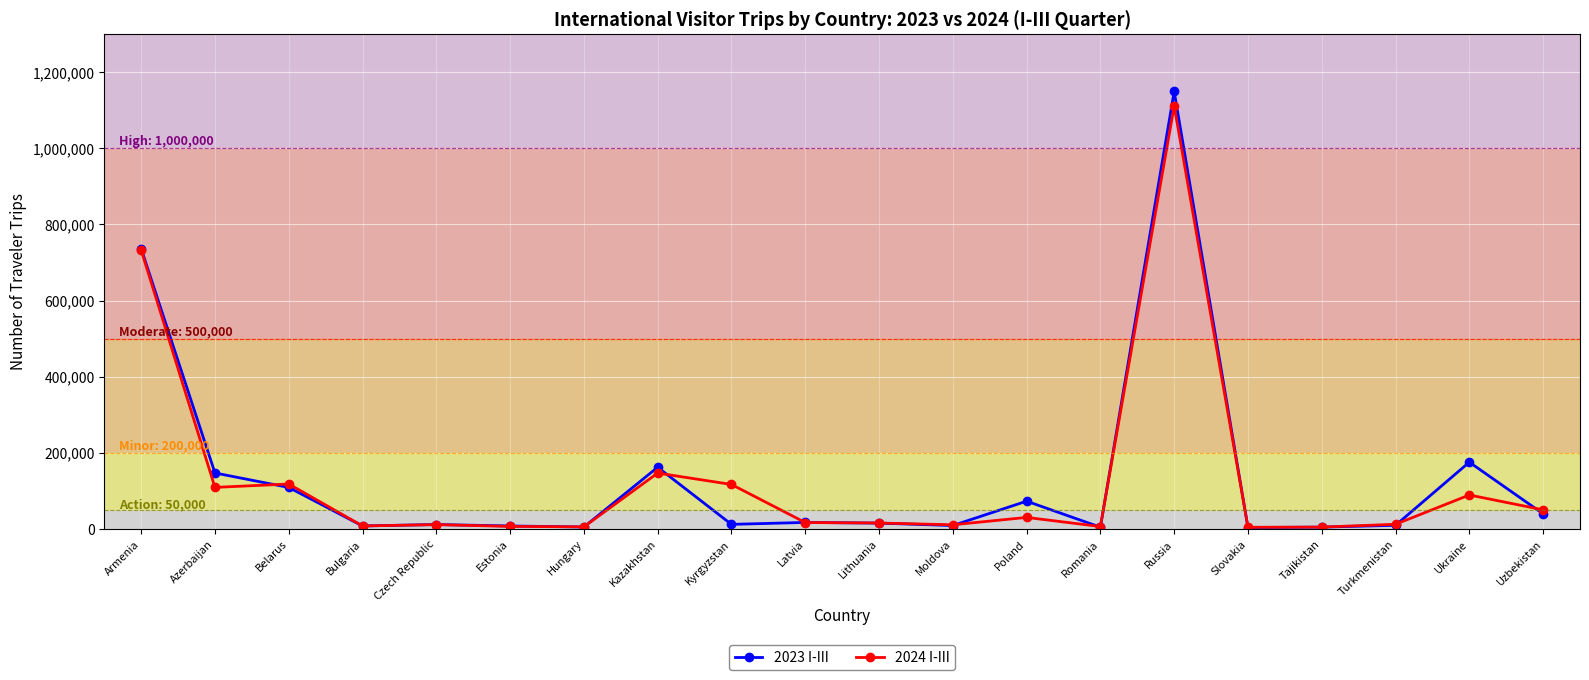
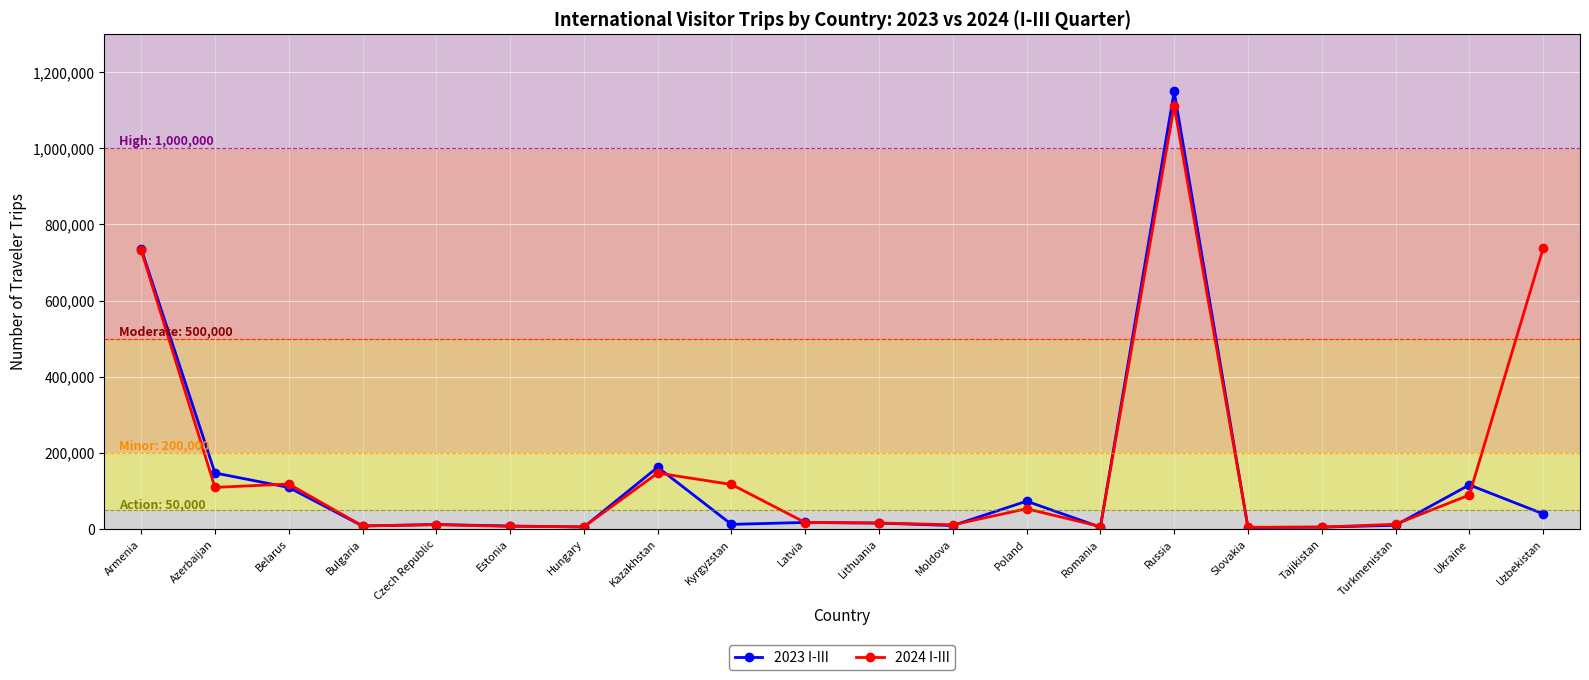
  {
    "2023 I-III": {
      "Belarus": "110,000",
      "Kazakhstan": "160,000",
      "Kyrgyzstan": "10,000",
      "Poland": "70,000",
      "Russia": "1,150,000",
-     "Ukraine": "180,000",
+     "Ukraine": "120,000",
      "Uzbekistan": "40,000"
    },
    "2024 I-III": {
      "Belarus": "120,000",
      "Kazakhstan": "150,000",
      "Kyrgyzstan": "120,000",
-     "Poland": "30,000",
+     "Poland": "50,000",
      "Russia": "1,110,000",
      "Ukraine": "90,000",
-     "Uzbekistan": "50,000"
+     "Uzbekistan": "740,000"
    }
  }
